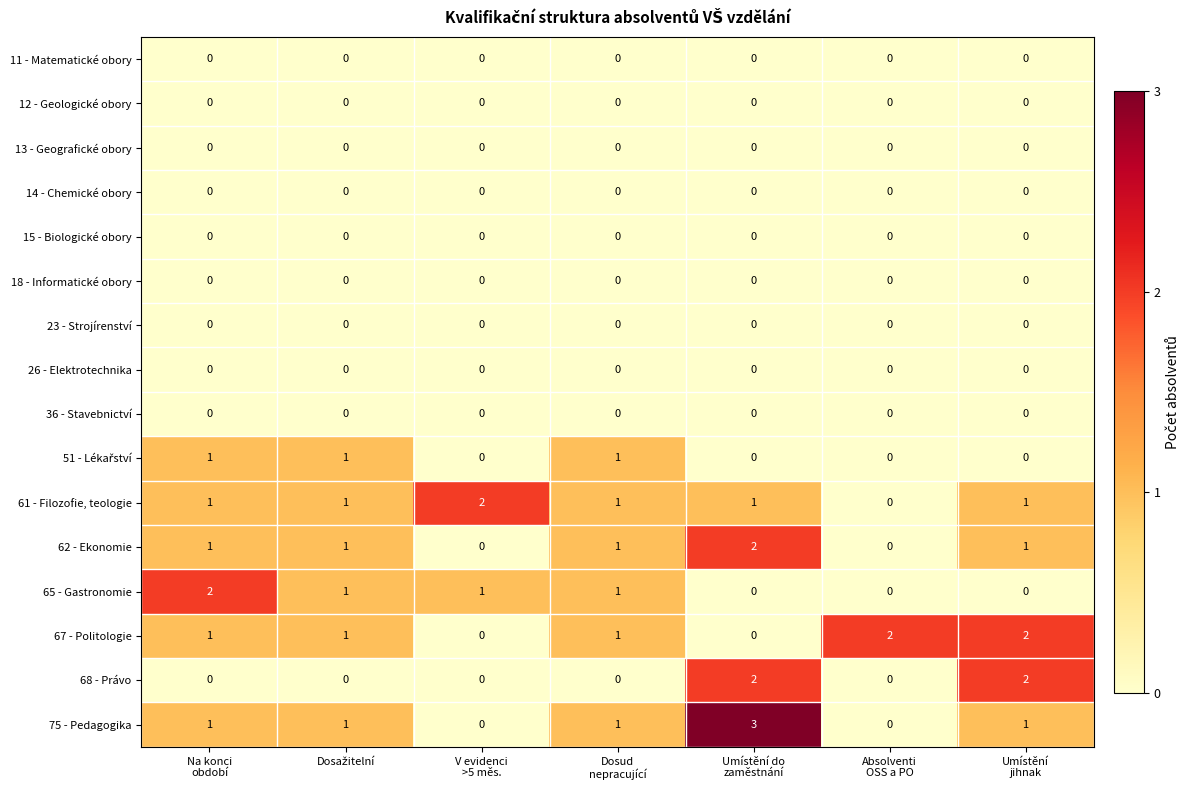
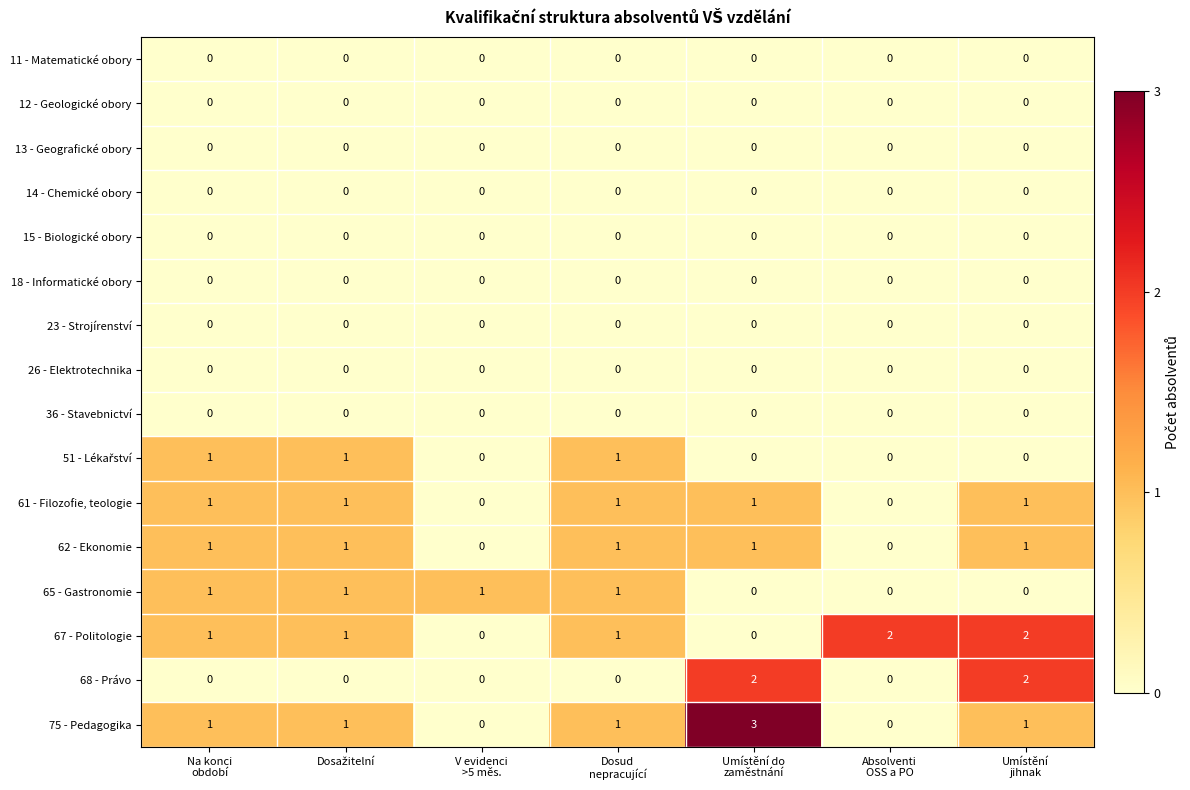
  {
    "11 - Matematické obory": {
      "Na konci období": 0,
      "Dosažitelní": 0,
      "V evidenci >5 měs.": 0,
      "Dosud nepracující": 0,
      "Umístění do zaměstnání": 0,
      "Absolventi OSS a PO": 0,
      "Umístění jihnak": 0
    },
    "12 - Geologické obory": {
      "Na konci období": 0,
      "Dosažitelní": 0,
      "V evidenci >5 měs.": 0,
      "Dosud nepracující": 0,
      "Umístění do zaměstnání": 0,
      "Absolventi OSS a PO": 0,
      "Umístění jihnak": 0
    },
    "13 - Geografické obory": {
      "Na konci období": 0,
      "Dosažitelní": 0,
      "V evidenci >5 měs.": 0,
      "Dosud nepracující": 0,
      "Umístění do zaměstnání": 0,
      "Absolventi OSS a PO": 0,
      "Umístění jihnak": 0
    },
    "14 - Chemické obory": {
      "Na konci období": 0,
      "Dosažitelní": 0,
      "V evidenci >5 měs.": 0,
      "Dosud nepracující": 0,
      "Umístění do zaměstnání": 0,
      "Absolventi OSS a PO": 0,
      "Umístění jihnak": 0
    },
    "15 - Biologické obory": {
      "Na konci období": 0,
      "Dosažitelní": 0,
      "V evidenci >5 měs.": 0,
      "Dosud nepracující": 0,
      "Umístění do zaměstnání": 0,
      "Absolventi OSS a PO": 0,
      "Umístění jihnak": 0
    },
    "18 - Informatické obory": {
      "Na konci období": 0,
      "Dosažitelní": 0,
      "V evidenci >5 měs.": 0,
      "Dosud nepracující": 0,
      "Umístění do zaměstnání": 0,
      "Absolventi OSS a PO": 0,
      "Umístění jihnak": 0
    },
    "23 - Strojírenství": {
      "Na konci období": 0,
      "Dosažitelní": 0,
      "V evidenci >5 měs.": 0,
      "Dosud nepracující": 0,
      "Umístění do zaměstnání": 0,
      "Absolventi OSS a PO": 0,
      "Umístění jihnak": 0
    },
    "26 - Elektrotechnika": {
      "Na konci období": 0,
      "Dosažitelní": 0,
      "V evidenci >5 měs.": 0,
      "Dosud nepracující": 0,
      "Umístění do zaměstnání": 0,
      "Absolventi OSS a PO": 0,
      "Umístění jihnak": 0
    },
    "36 - Stavebnictví": {
      "Na konci období": 0,
      "Dosažitelní": 0,
      "V evidenci >5 měs.": 0,
      "Dosud nepracující": 0,
      "Umístění do zaměstnání": 0,
      "Absolventi OSS a PO": 0,
      "Umístění jihnak": 0
    },
    "51 - Lékařství": {
      "Na konci období": 1,
      "Dosažitelní": 1,
      "V evidenci >5 měs.": 0,
      "Dosud nepracující": 1,
      "Umístění do zaměstnání": 0,
      "Absolventi OSS a PO": 0,
      "Umístění jihnak": 0
    },
    "61 - Filozofie, teologie": {
      "Na konci období": 1,
      "Dosažitelní": 1,
-     "V evidenci >5 měs.": 2,
+     "V evidenci >5 měs.": 0,
      "Dosud nepracující": 1,
      "Umístění do zaměstnání": 1,
      "Absolventi OSS a PO": 0,
      "Umístění jihnak": 1
    },
    "62 - Ekonomie": {
      "Na konci období": 1,
      "Dosažitelní": 1,
      "V evidenci >5 měs.": 0,
      "Dosud nepracující": 1,
-     "Umístění do zaměstnání": 2,
+     "Umístění do zaměstnání": 1,
      "Absolventi OSS a PO": 0,
      "Umístění jihnak": 1
    },
    "65 - Gastronomie": {
-     "Na konci období": 2,
+     "Na konci období": 1,
      "Dosažitelní": 1,
      "V evidenci >5 měs.": 1,
      "Dosud nepracující": 1,
      "Umístění do zaměstnání": 0,
      "Absolventi OSS a PO": 0,
      "Umístění jihnak": 0
    },
    "67 - Politologie": {
      "Na konci období": 1,
      "Dosažitelní": 1,
      "V evidenci >5 měs.": 0,
      "Dosud nepracující": 1,
      "Umístění do zaměstnání": 0,
      "Absolventi OSS a PO": 2,
      "Umístění jihnak": 2
    },
    "68 - Právo": {
      "Na konci období": 0,
      "Dosažitelní": 0,
      "V evidenci >5 měs.": 0,
      "Dosud nepracující": 0,
      "Umístění do zaměstnání": 2,
      "Absolventi OSS a PO": 0,
      "Umístění jihnak": 2
    },
    "75 - Pedagogika": {
      "Na konci období": 1,
      "Dosažitelní": 1,
      "V evidenci >5 měs.": 0,
      "Dosud nepracující": 1,
      "Umístění do zaměstnání": 3,
      "Absolventi OSS a PO": 0,
      "Umístění jihnak": 1
    }
  }
